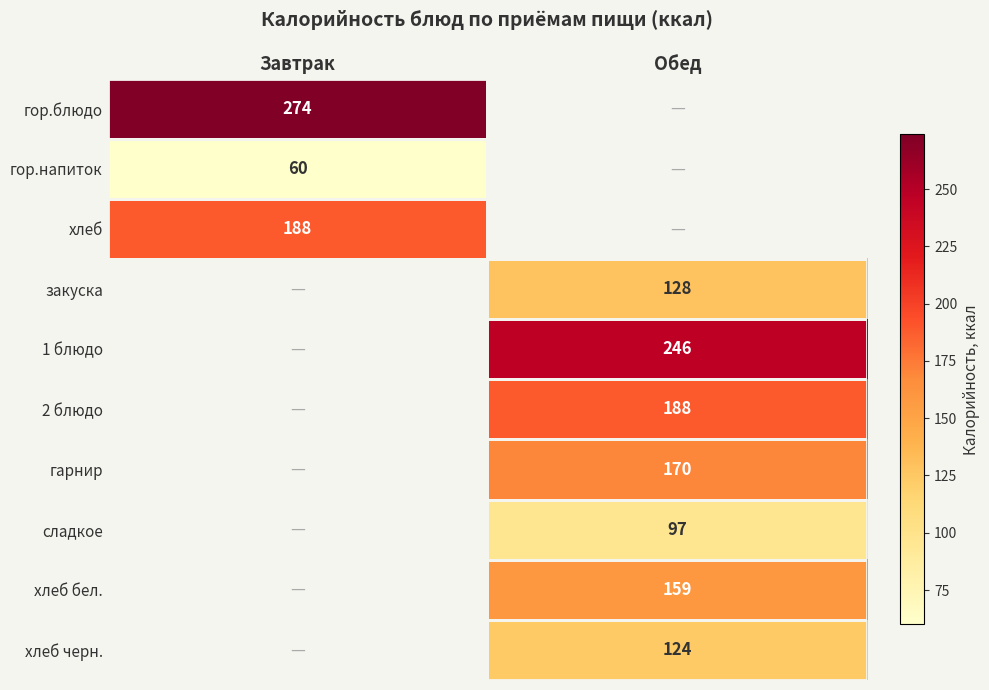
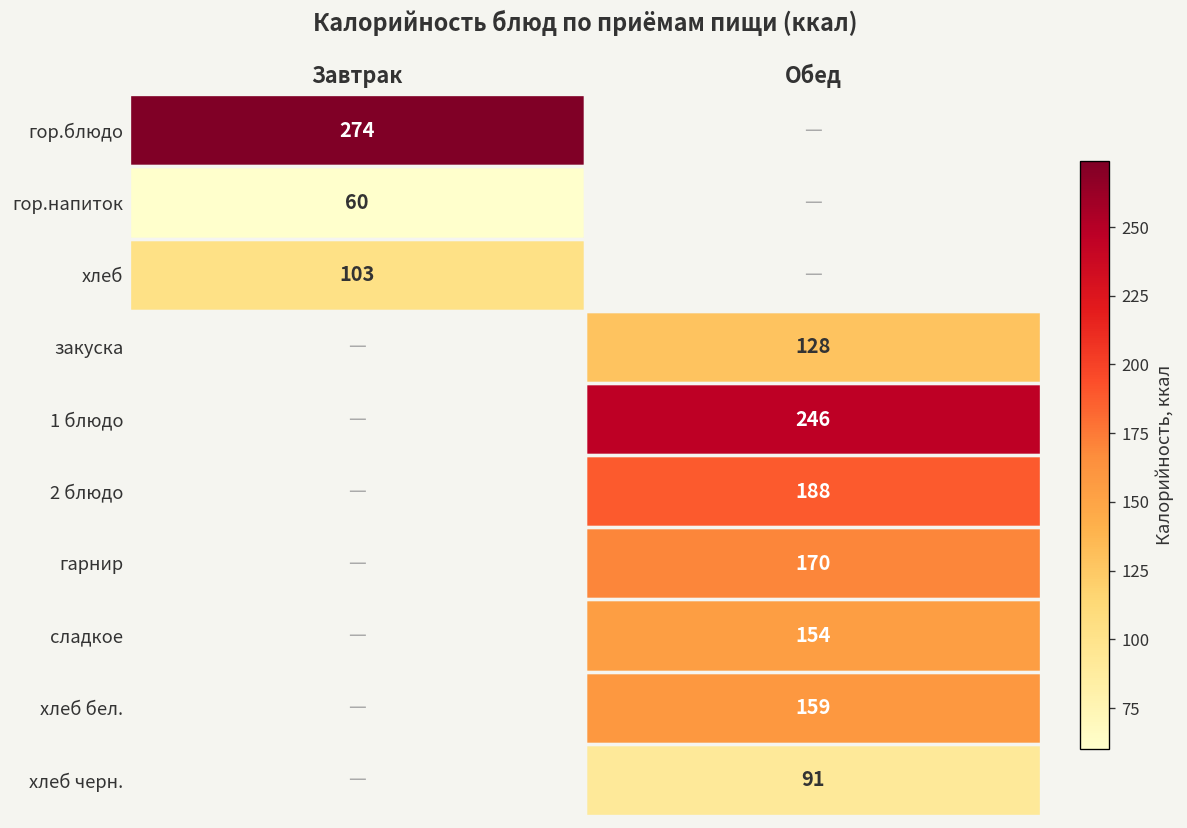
  {
    "гор.блюдо": {
      "Завтрак": 274
    },
    "гор.напиток": {
      "Завтрак": 60
    },
    "хлеб": {
-     "Завтрак": 188
+     "Завтрак": 103
    },
    "закуска": {
      "Обед": 128
    },
    "1 блюдо": {
      "Обед": 246
    },
    "2 блюдо": {
      "Обед": 188
    },
    "гарнир": {
      "Обед": 170
    },
    "сладкое": {
-     "Обед": 97
+     "Обед": 154
    },
    "хлеб бел.": {
      "Обед": 159
    },
    "хлеб черн.": {
-     "Обед": 124
+     "Обед": 91
    }
  }
